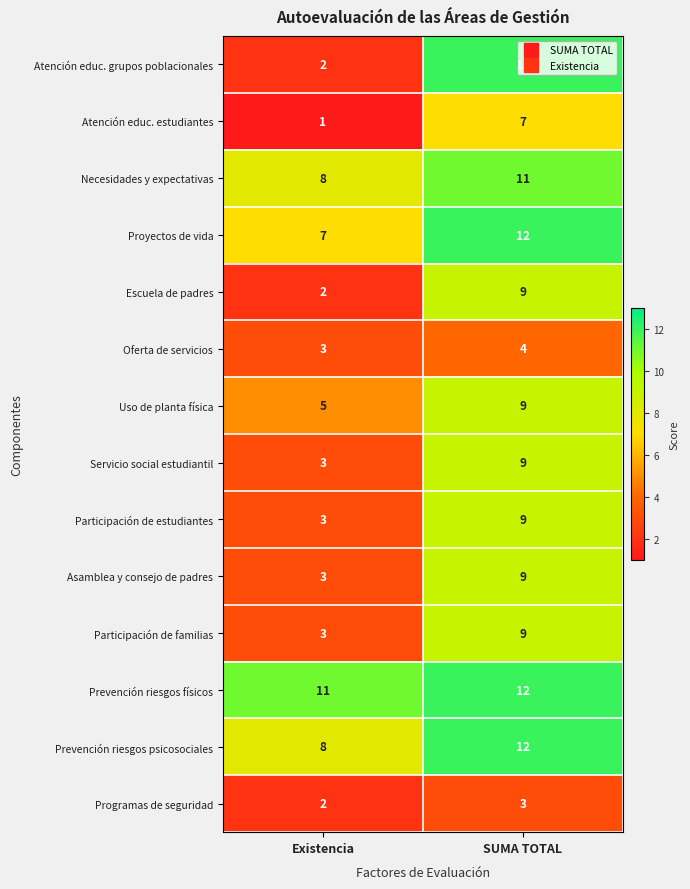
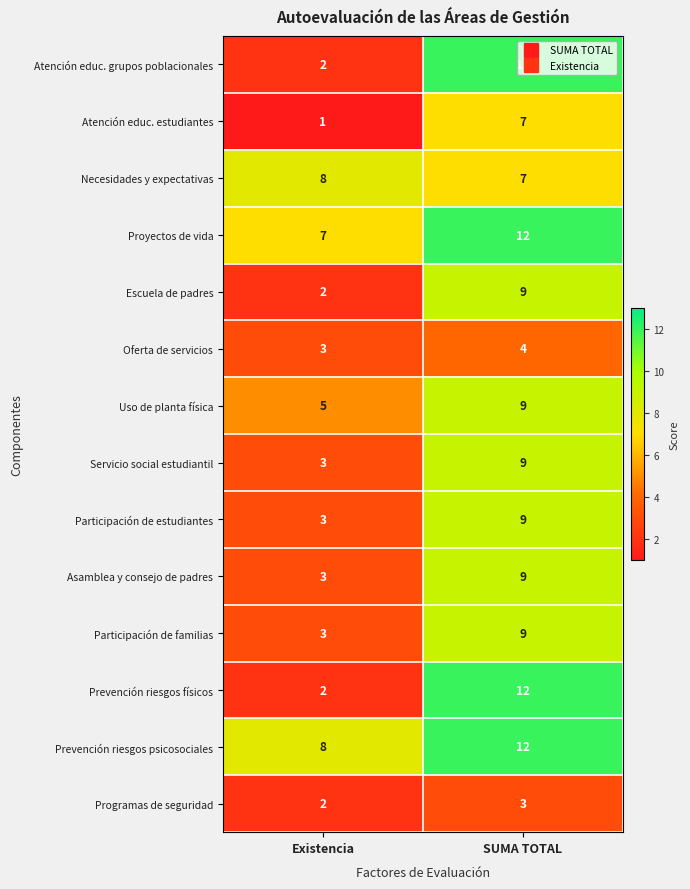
  {
    "Atención educ. grupos poblacionales": {
      "Existencia": 2
    },
    "Atención educ. estudiantes": {
      "Existencia": 1,
      "SUMA TOTAL": 7
    },
    "Necesidades y expectativas": {
      "Existencia": 8,
-     "SUMA TOTAL": 11
+     "SUMA TOTAL": 7
    },
    "Proyectos de vida": {
      "Existencia": 7,
      "SUMA TOTAL": 12
    },
    "Escuela de padres": {
      "Existencia": 2,
      "SUMA TOTAL": 9
    },
    "Oferta de servicios": {
      "Existencia": 3,
      "SUMA TOTAL": 4
    },
    "Uso de planta física": {
      "Existencia": 5,
      "SUMA TOTAL": 9
    },
    "Servicio social estudiantil": {
      "Existencia": 3,
      "SUMA TOTAL": 9
    },
    "Participación de estudiantes": {
      "Existencia": 3,
      "SUMA TOTAL": 9
    },
    "Asamblea y consejo de padres": {
      "Existencia": 3,
      "SUMA TOTAL": 9
    },
    "Participación de familias": {
      "Existencia": 3,
      "SUMA TOTAL": 9
    },
    "Prevención riesgos físicos": {
-     "Existencia": 11,
+     "Existencia": 2,
      "SUMA TOTAL": 12
    },
    "Prevención riesgos psicosociales": {
      "Existencia": 8,
      "SUMA TOTAL": 12
    },
    "Programas de seguridad": {
      "Existencia": 2,
      "SUMA TOTAL": 3
    }
  }
